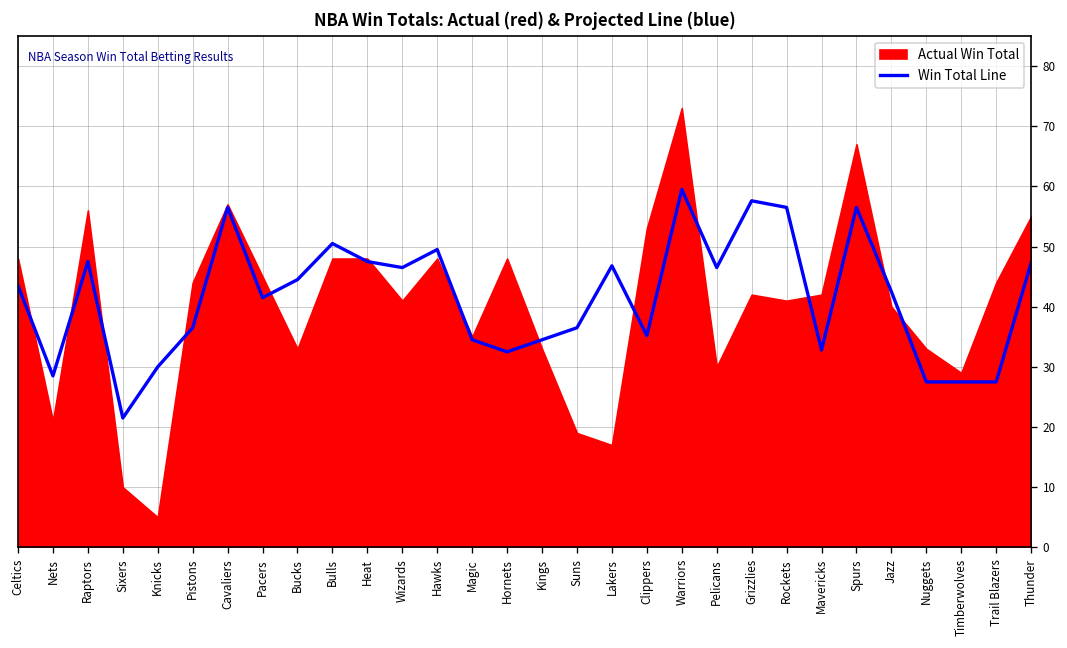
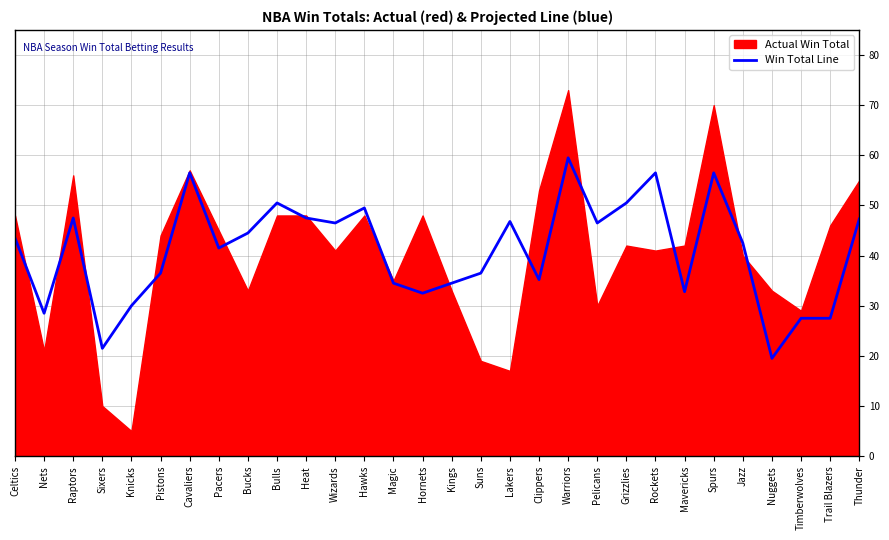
  {
    "Win Total Line": {
      "Celtics": 44,
      "Nets": 29,
      "Raptors": 48,
      "Sixers": 22,
      "Knicks": 30,
      "Pistons": 37,
      "Pacers": 42,
      "Bucks": 45,
      "Bulls": 51,
      "Wizards": 47,
      "Hawks": 50,
      "Hornets": 33,
      "Kings": 35,
      "Suns": 37,
      "Lakers": 47,
      "Clippers": 35,
      "Warriors": 60,
      "Pelicans": 47,
-     "Grizzlies": 58,
+     "Grizzlies": 51,
      "Rockets": 57,
      "Mavericks": 33,
      "Spurs": 57,
      "Jazz": 43,
-     "Nuggets": 28,
+     "Nuggets": 20,
      "Timberwolves": 28,
      "Trail Blazers": 28,
      "Thunder": 47
    },
    "Actual Win Total": {
      "Celtics": 48,
      "Nets": 21,
      "Raptors": 56,
      "Sixers": 10,
      "Knicks": 5,
      "Pistons": 44,
      "Pacers": 45,
      "Bucks": 33,
      "Bulls": 48,
      "Wizards": 41,
      "Hawks": 48,
      "Hornets": 48,
      "Kings": 33,
      "Suns": 19,
      "Lakers": 17,
      "Clippers": 53,
      "Warriors": 73,
      "Pelicans": 30,
      "Grizzlies": 42,
      "Rockets": 41,
      "Mavericks": 42,
-     "Spurs": 67,
+     "Spurs": 70,
      "Jazz": 40,
      "Nuggets": 33,
      "Timberwolves": 29,
-     "Trail Blazers": 44,
+     "Trail Blazers": 46,
      "Thunder": 55
    }
  }
